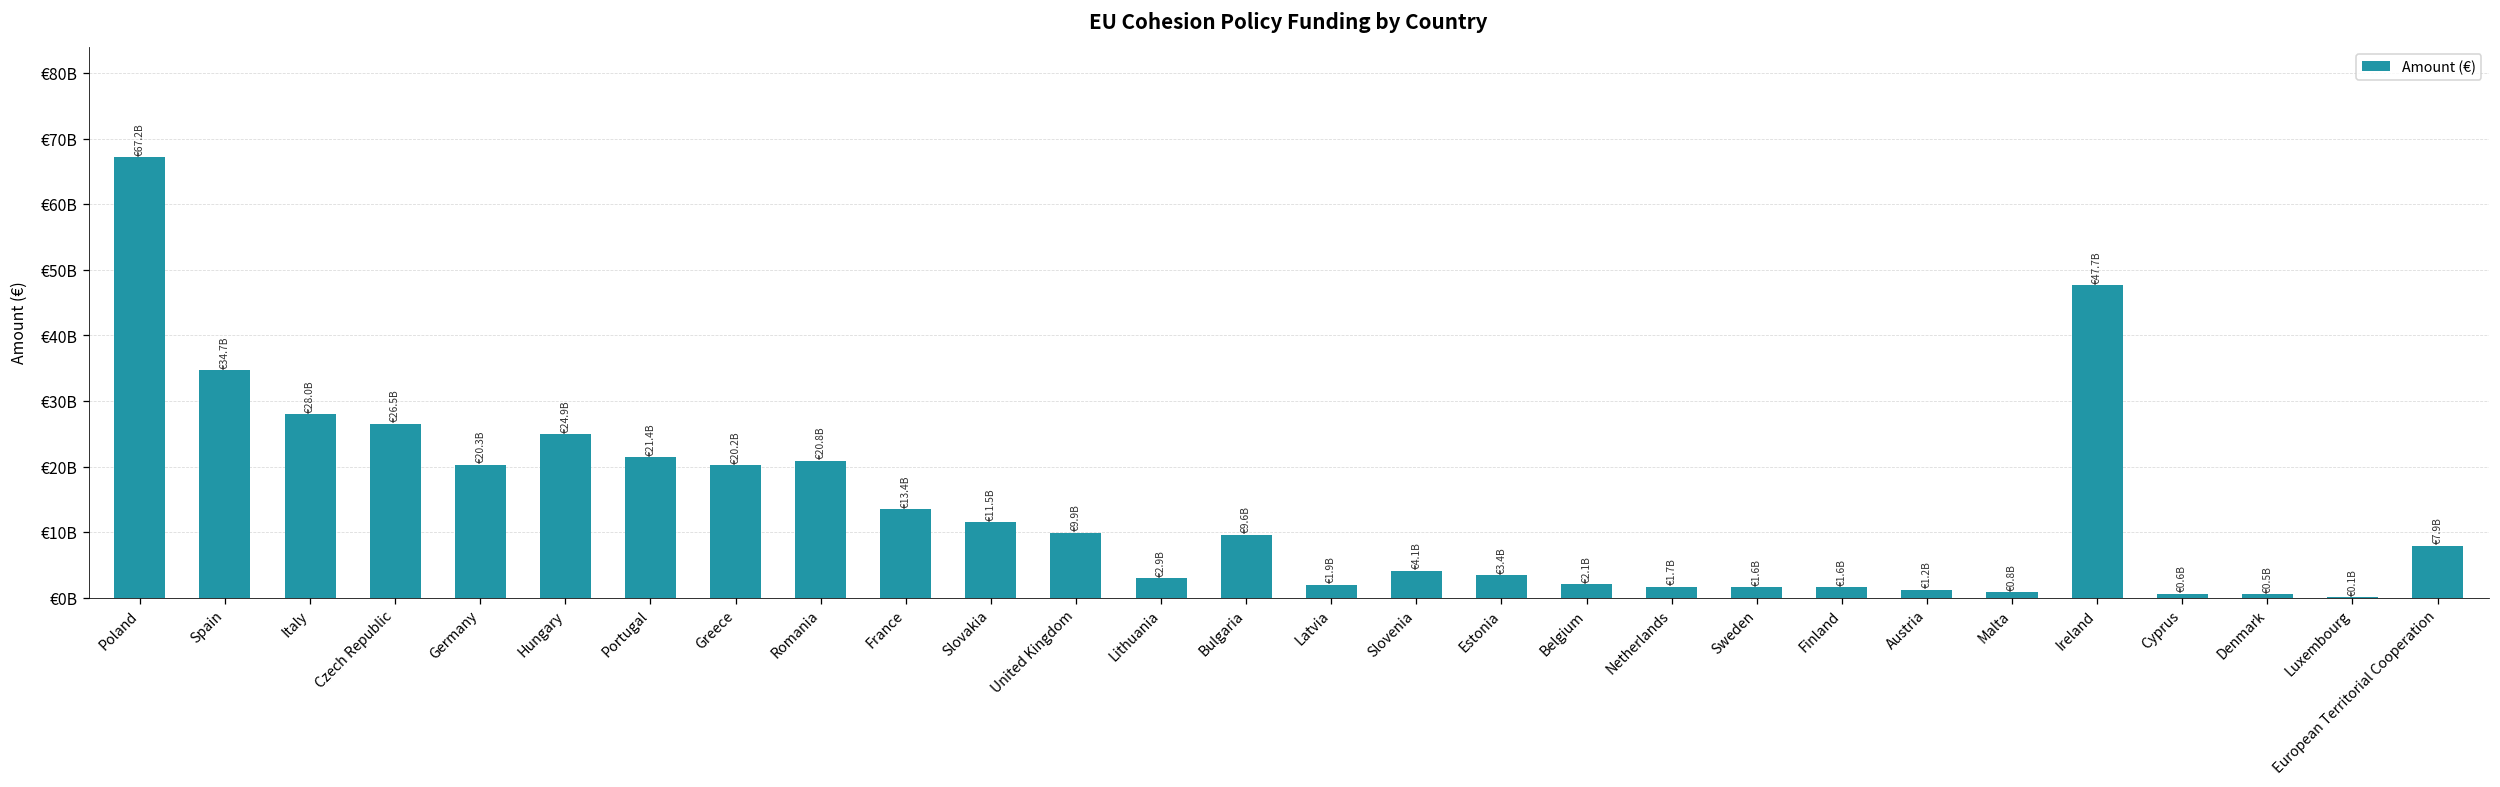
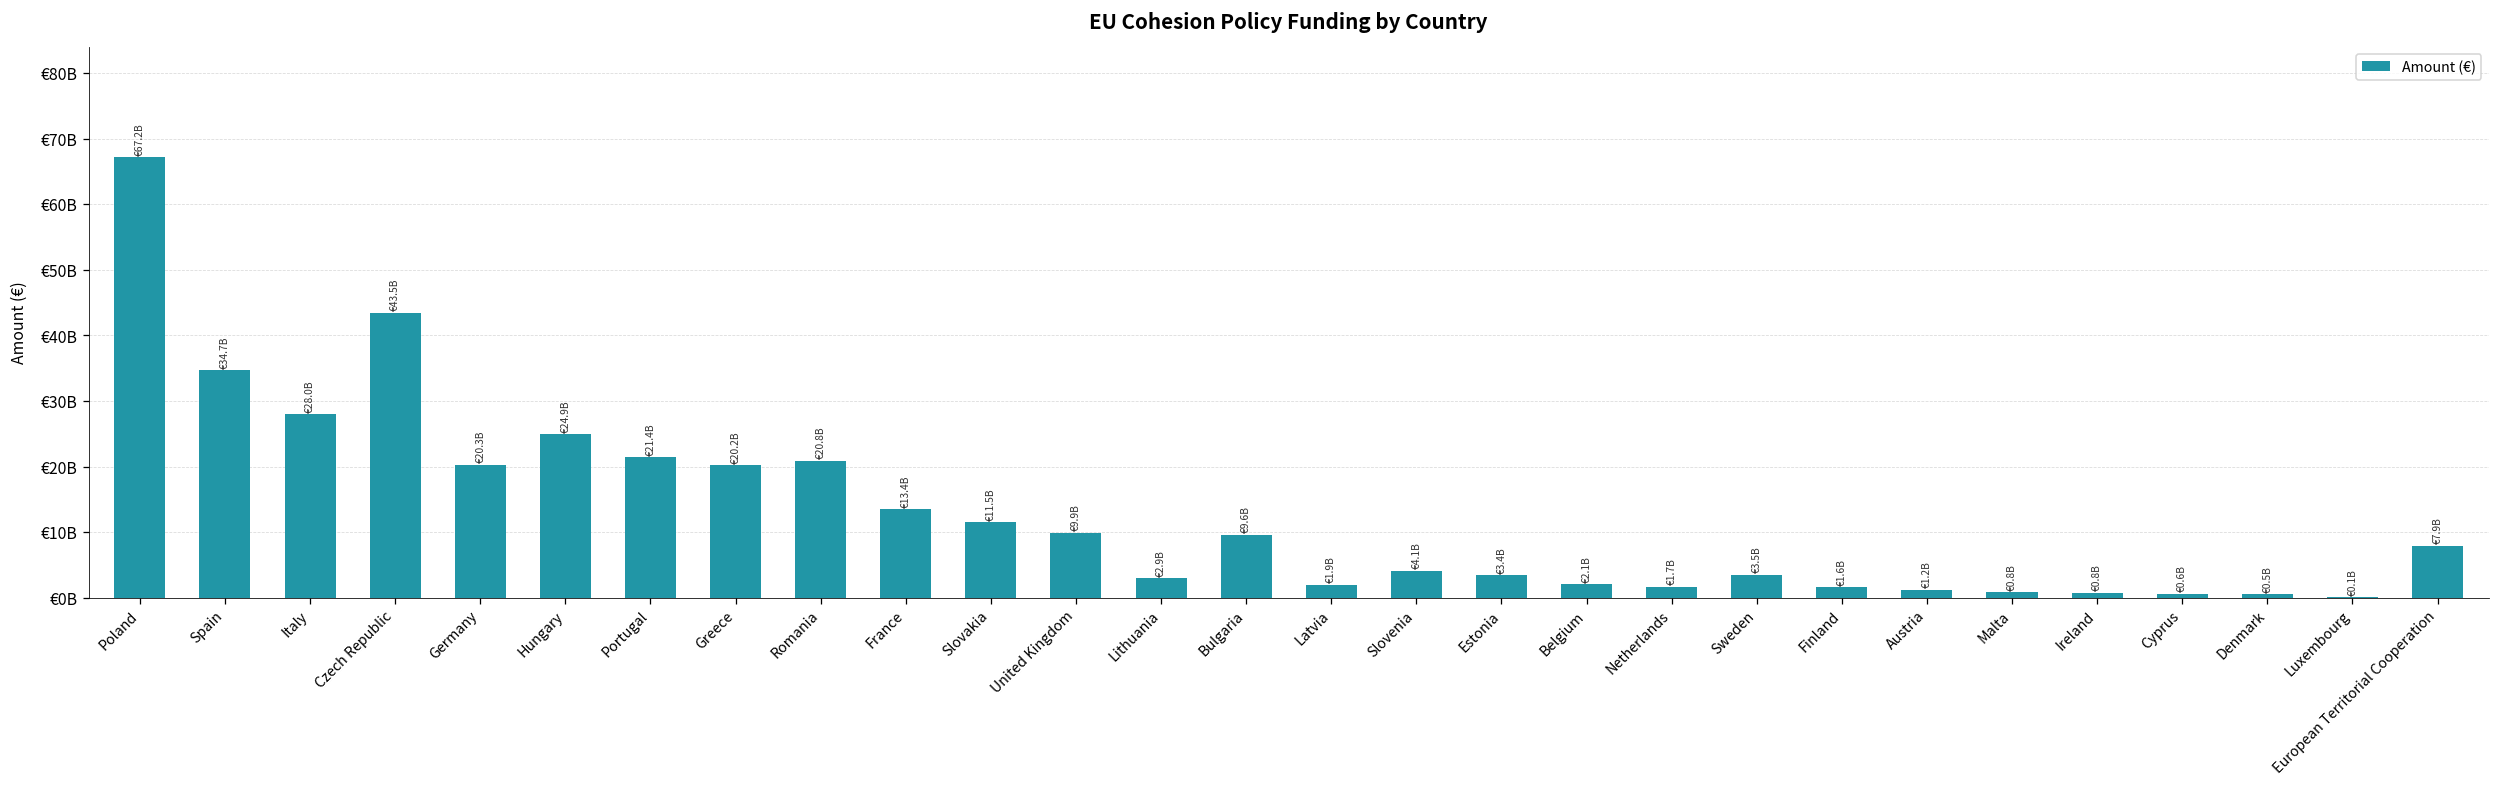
  {
    "Poland": "€67.2B",
    "Spain": "€34.7B",
    "Italy": "€28.0B",
-   "Czech Republic": "€26.5B",
+   "Czech Republic": "€43.5B",
    "Germany": "€20.3B",
    "Hungary": "€24.9B",
    "Portugal": "€21.4B",
    "Greece": "€20.2B",
    "Romania": "€20.8B",
    "France": "€13.4B",
    "Slovakia": "€11.5B",
    "United Kingdom": "€9.9B",
    "Lithuania": "€2.9B",
    "Bulgaria": "€9.6B",
    "Latvia": "€1.9B",
    "Slovenia": "€4.1B",
    "Estonia": "€3.4B",
    "Belgium": "€2.1B",
    "Netherlands": "€1.7B",
-   "Sweden": "€1.6B",
+   "Sweden": "€3.5B",
    "Finland": "€1.6B",
    "Austria": "€1.2B",
    "Malta": "€0.8B",
-   "Ireland": "€47.7B",
+   "Ireland": "€0.8B",
    "Cyprus": "€0.6B",
    "Denmark": "€0.5B",
    "Luxembourg": "€0.1B",
    "European Territorial Cooperation": "€7.9B"
  }
